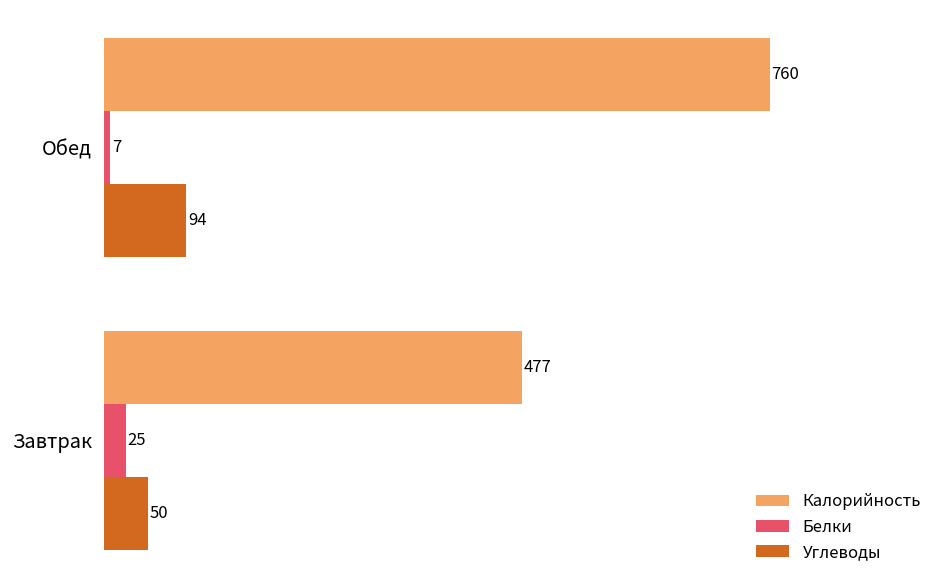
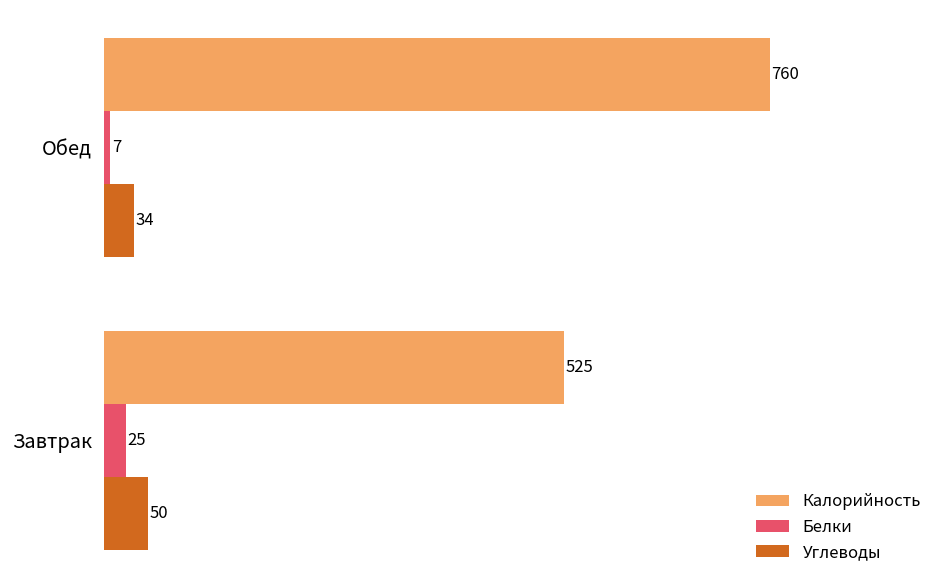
  {
    "Калорийность": {
      "Обед": 760,
-     "Завтрак": 477
+     "Завтрак": 525
    },
    "Белки": {
      "Обед": 7,
      "Завтрак": 25
    },
    "Углеводы": {
-     "Обед": 94,
+     "Обед": 34,
      "Завтрак": 50
    }
  }
